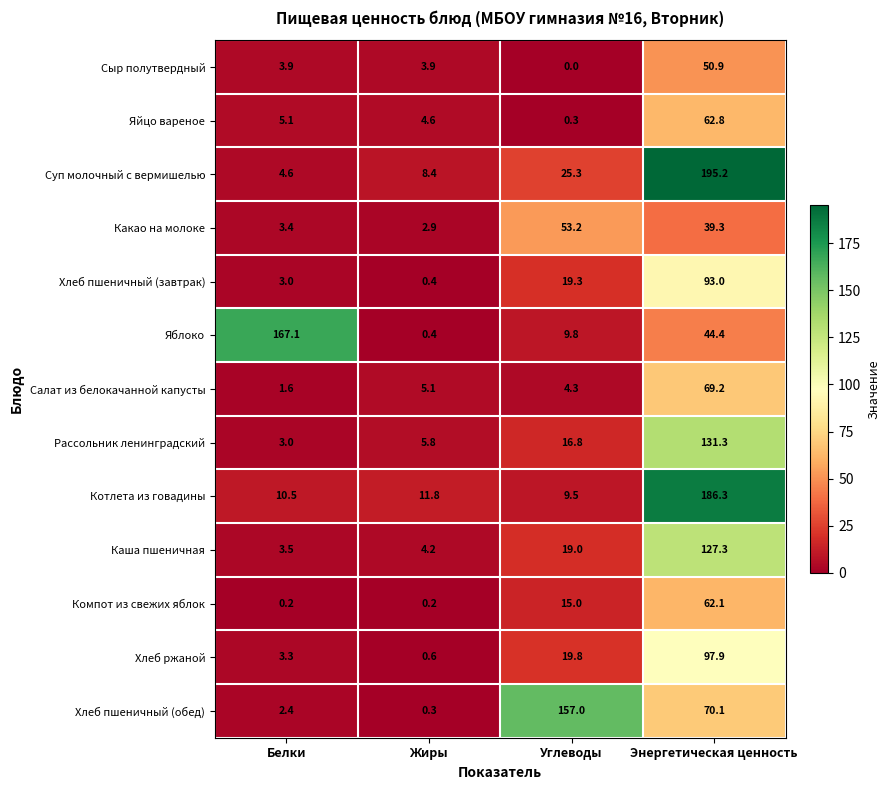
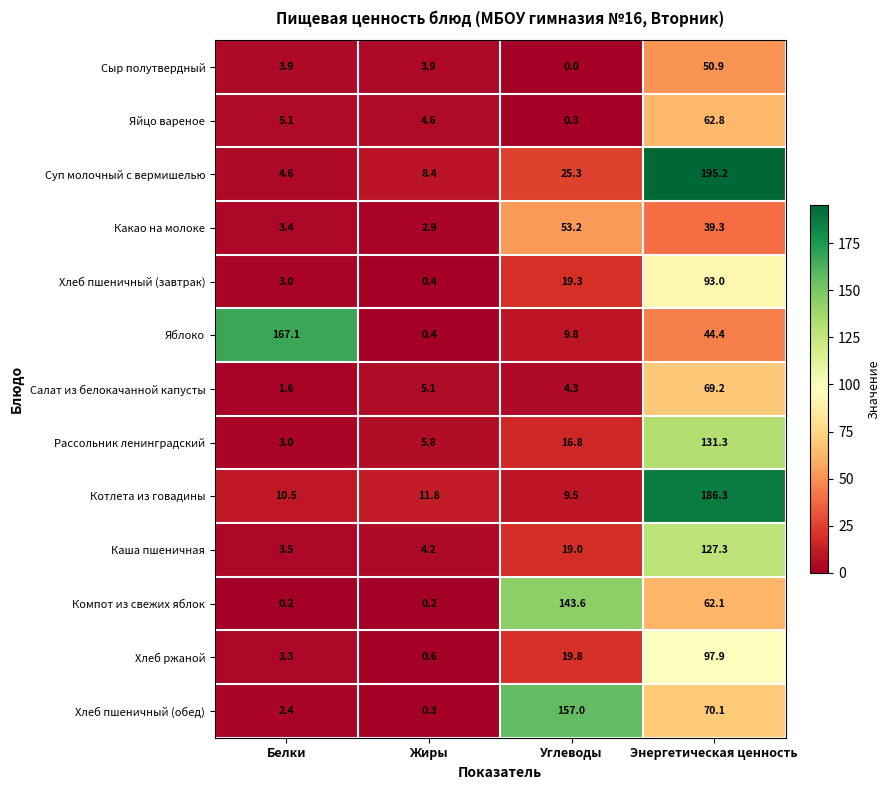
  {
    "Сыр полутвердный": {
      "Белки": 3.9,
      "Жиры": 3.9,
      "Углеводы": 0.0,
      "Энергетическая ценность": 50.9
    },
    "Яйцо вареное": {
      "Белки": 5.1,
      "Жиры": 4.6,
      "Углеводы": 0.3,
      "Энергетическая ценность": 62.8
    },
    "Суп молочный с вермишелью": {
      "Белки": 4.6,
      "Жиры": 8.4,
      "Углеводы": 25.3,
      "Энергетическая ценность": 195.2
    },
    "Какао на молоке": {
      "Белки": 3.4,
      "Жиры": 2.9,
      "Углеводы": 53.2,
      "Энергетическая ценность": 39.3
    },
    "Хлеб пшеничный (завтрак)": {
      "Белки": 3.0,
      "Жиры": 0.4,
      "Углеводы": 19.3,
      "Энергетическая ценность": 93.0
    },
    "Яблоко": {
      "Белки": 167.1,
      "Жиры": 0.4,
      "Углеводы": 9.8,
      "Энергетическая ценность": 44.4
    },
    "Салат из белокачанной капусты": {
      "Белки": 1.6,
      "Жиры": 5.1,
      "Углеводы": 4.3,
      "Энергетическая ценность": 69.2
    },
    "Рассольник ленинградский": {
      "Белки": 3.0,
      "Жиры": 5.8,
      "Углеводы": 16.8,
      "Энергетическая ценность": 131.3
    },
    "Котлета из говадины": {
      "Белки": 10.5,
      "Жиры": 11.8,
      "Углеводы": 9.5,
      "Энергетическая ценность": 186.3
    },
    "Каша пшеничная": {
      "Белки": 3.5,
      "Жиры": 4.2,
      "Углеводы": 19.0,
      "Энергетическая ценность": 127.3
    },
    "Компот из свежих яблок": {
      "Белки": 0.2,
      "Жиры": 0.2,
-     "Углеводы": 15.0,
+     "Углеводы": 143.6,
      "Энергетическая ценность": 62.1
    },
    "Хлеб ржаной": {
      "Белки": 3.3,
      "Жиры": 0.6,
      "Углеводы": 19.8,
      "Энергетическая ценность": 97.9
    },
    "Хлеб пшеничный (обед)": {
      "Белки": 2.4,
      "Жиры": 0.3,
      "Углеводы": 157.0,
      "Энергетическая ценность": 70.1
    }
  }
